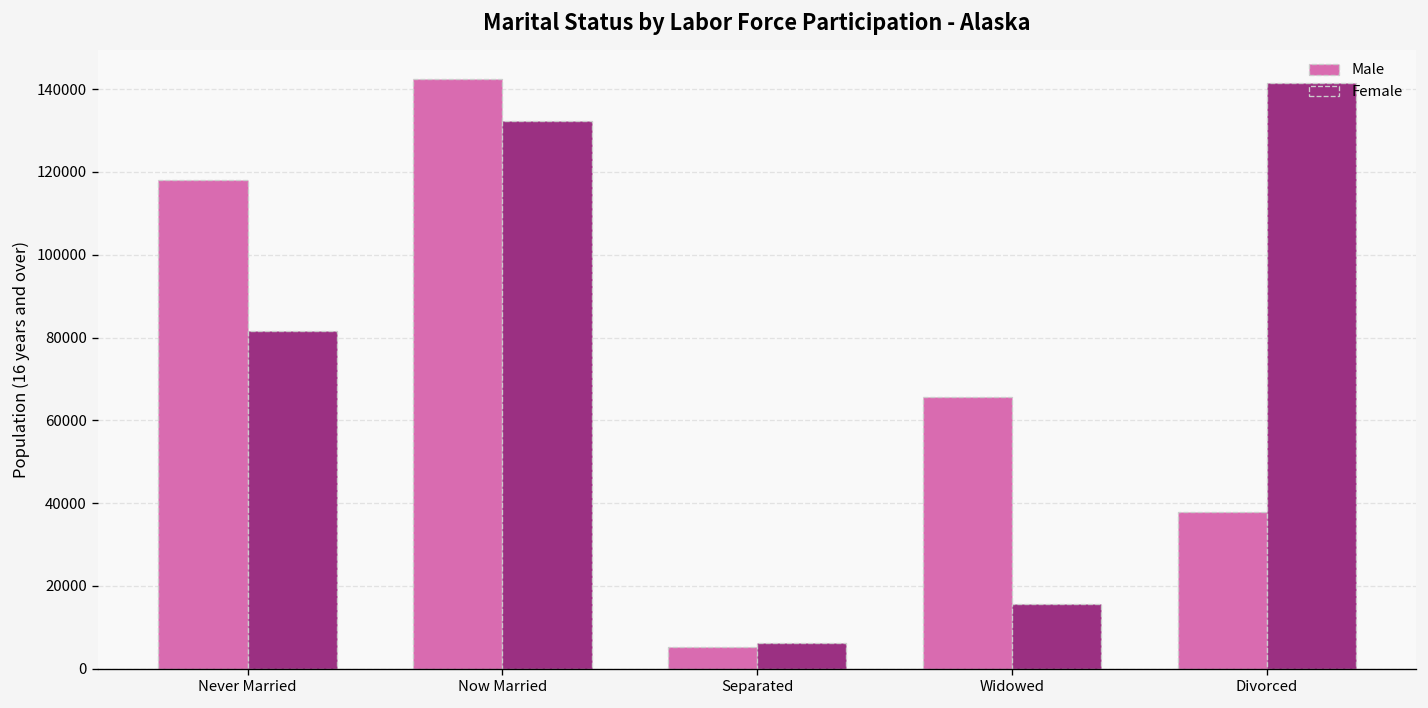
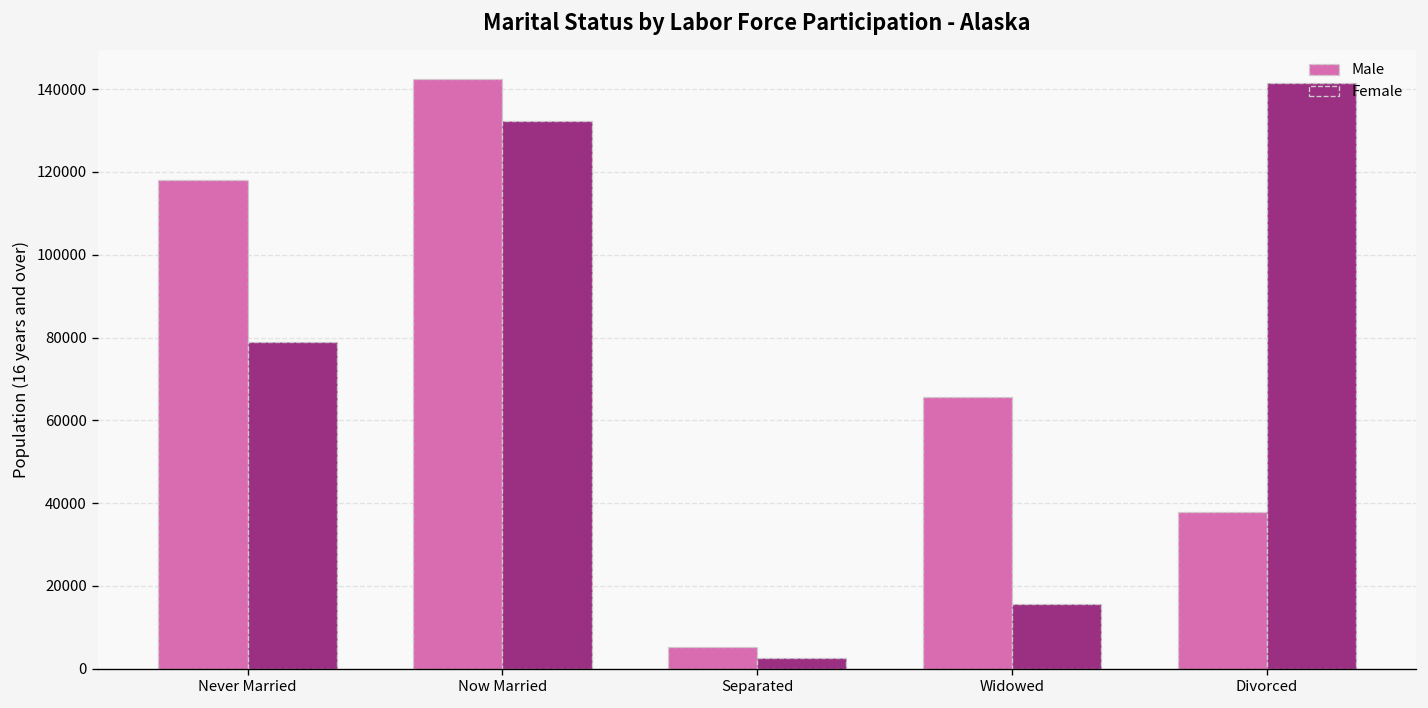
  {
    "Male": {
      "Never Married": 118000,
      "Now Married": 142000,
      "Separated": 5000,
      "Widowed": 66000,
      "Divorced": 38000
    },
    "Female": {
-     "Never Married": 81000,
+     "Never Married": 79000,
      "Now Married": 132000,
-     "Separated": 6000,
+     "Separated": 3000,
      "Widowed": 16000,
      "Divorced": 141000
    }
  }
